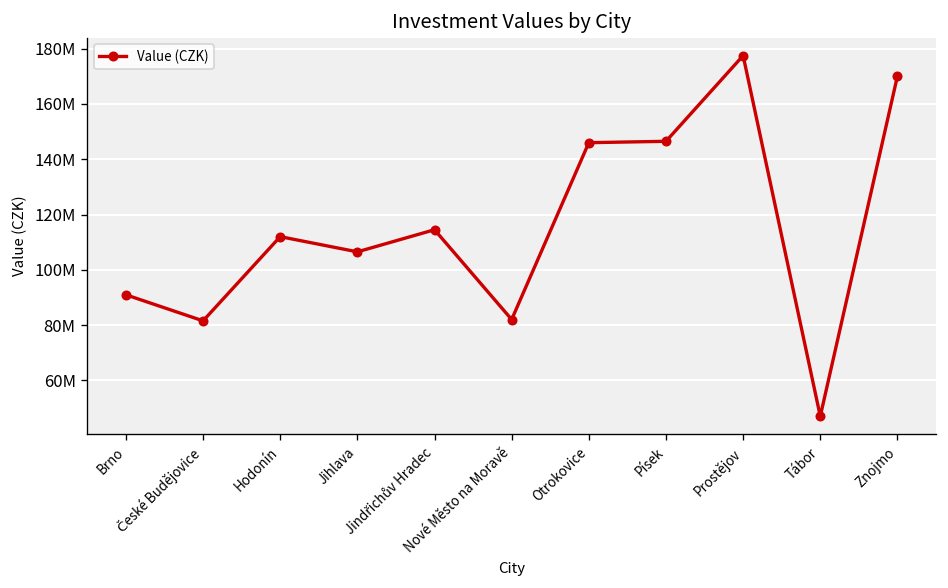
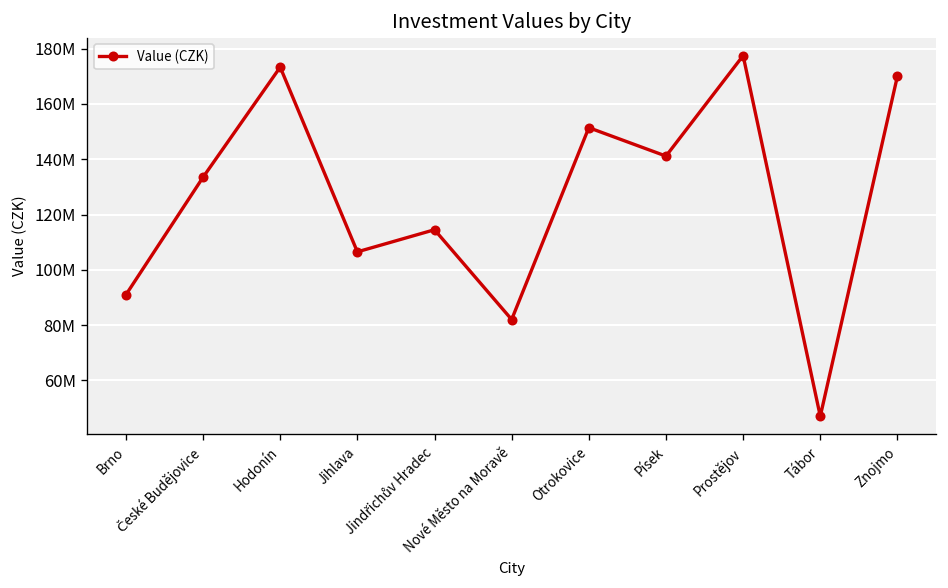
  {
    "Brno": 91000000,
-   "České Budějovice": 82000000,
-   "Hodonín": 112000000,
+   "České Budějovice": 134000000,
+   "Hodonín": 173000000,
    "Jihlava": 107000000,
    "Jindřichův Hradec": 115000000,
    "Nové Město na Moravě": 82000000,
-   "Otrokovice": 146000000,
-   "Písek": 147000000,
+   "Otrokovice": 151000000,
+   "Písek": 141000000,
    "Prostějov": 178000000,
    "Tábor": 47000000,
    "Znojmo": 170000000
  }
